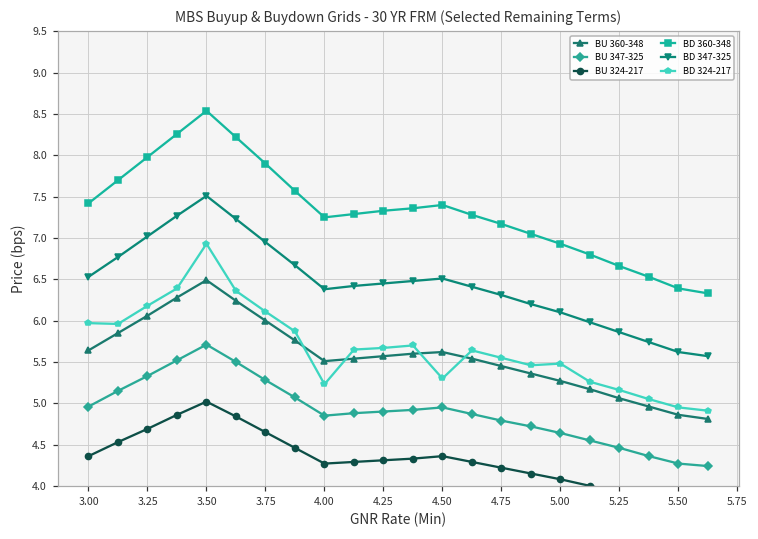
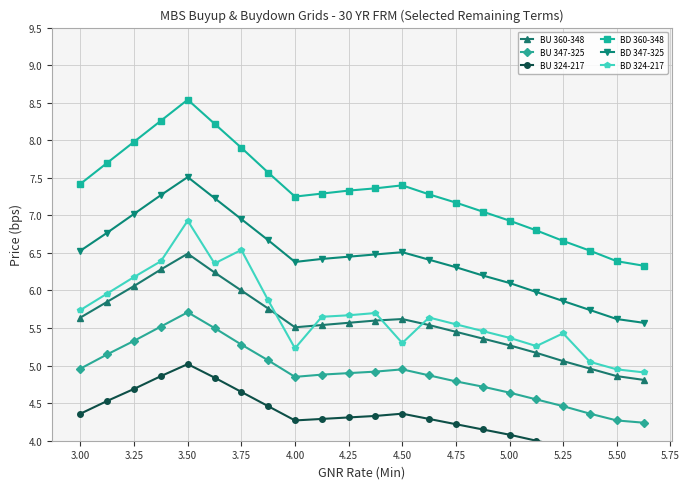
  {
    "BD 324-217": {
-     "3.00": 6.0,
+     "3.00": 5.7,
      "3.25": 6.2,
      "3.50": 6.9,
-     "3.75": 6.1,
+     "3.75": 6.5,
      "4.00": 5.2,
      "4.25": 5.7,
      "4.50": 5.3,
      "4.75": 5.6,
-     "5.00": 5.5,
-     "5.25": 5.2,
+     "5.00": 5.4,
+     "5.25": 5.4,
      "5.50": 5.0
    }
  }
